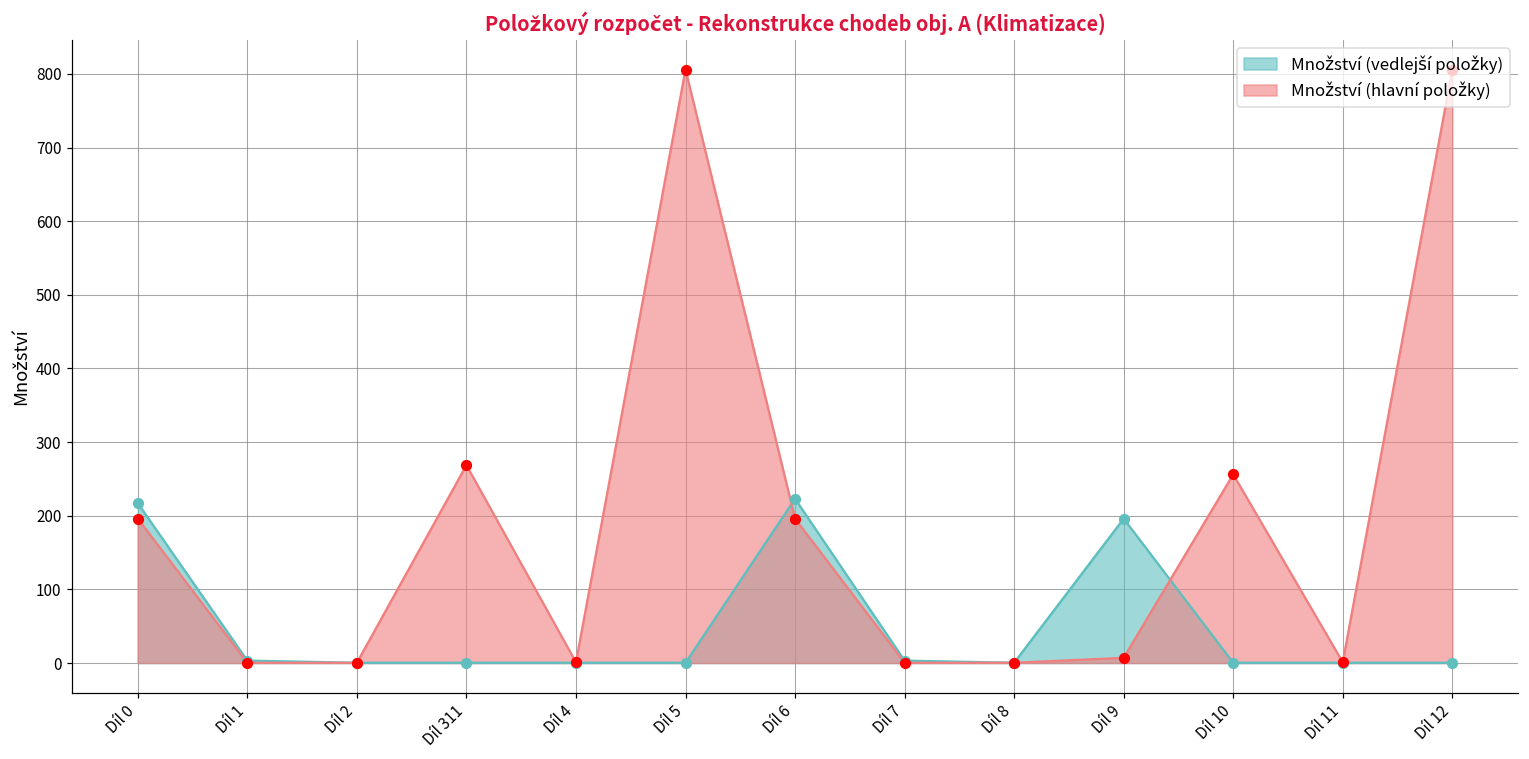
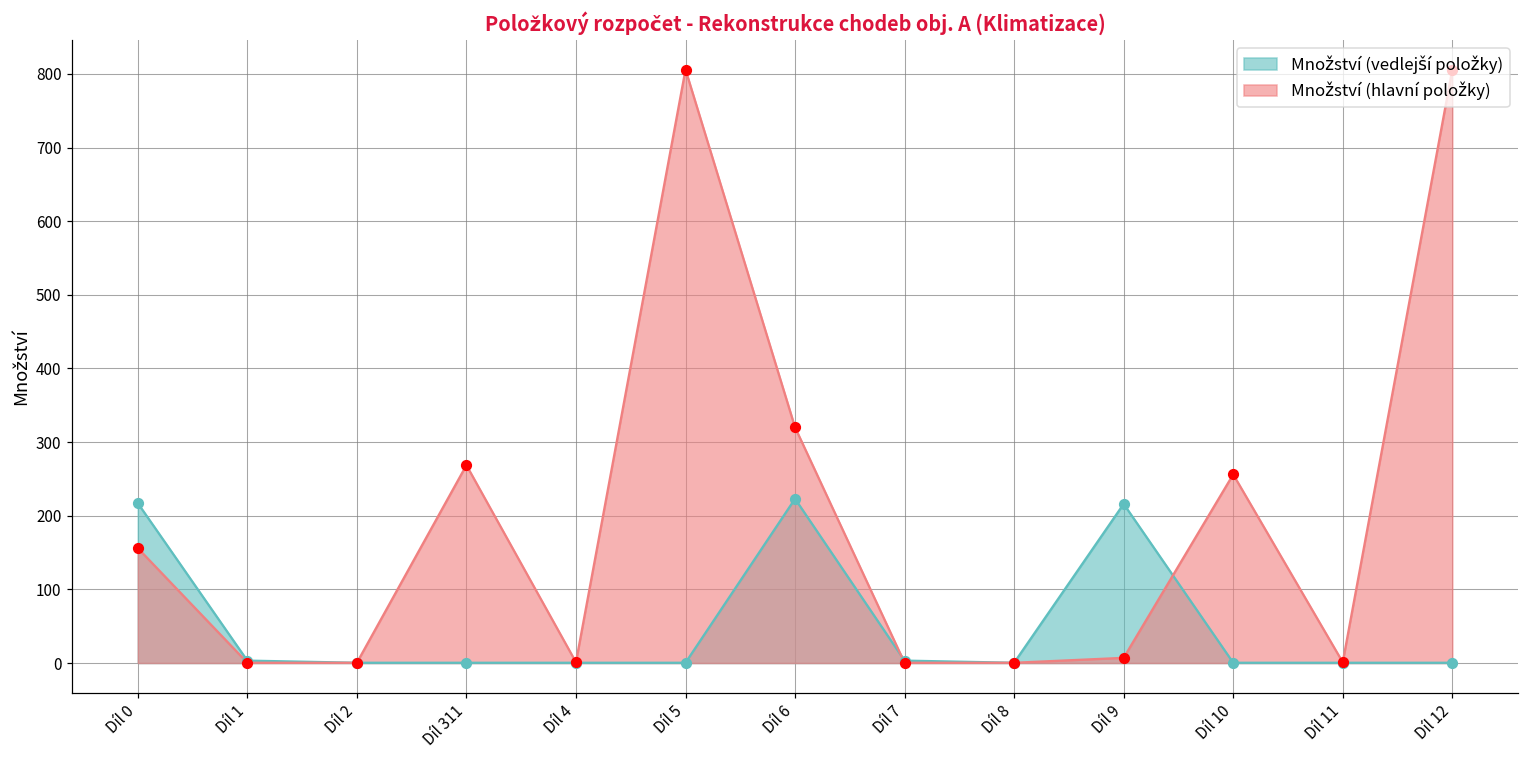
  {
    "Množství (vedlejší položky)": {
      "Díl 0": 220,
      "Díl 311": 0,
      "Díl 5": 0,
      "Díl 6": 220,
-     "Díl 9": 200,
+     "Díl 9": 220,
      "Díl 10": 0,
      "Díl 12": 0
    },
    "Množství (hlavní položky)": {
-     "Díl 0": 200,
+     "Díl 0": 160,
      "Díl 311": 270,
      "Díl 5": 810,
-     "Díl 6": 200,
+     "Díl 6": 320,
      "Díl 9": 10,
      "Díl 10": 260
    }
  }
